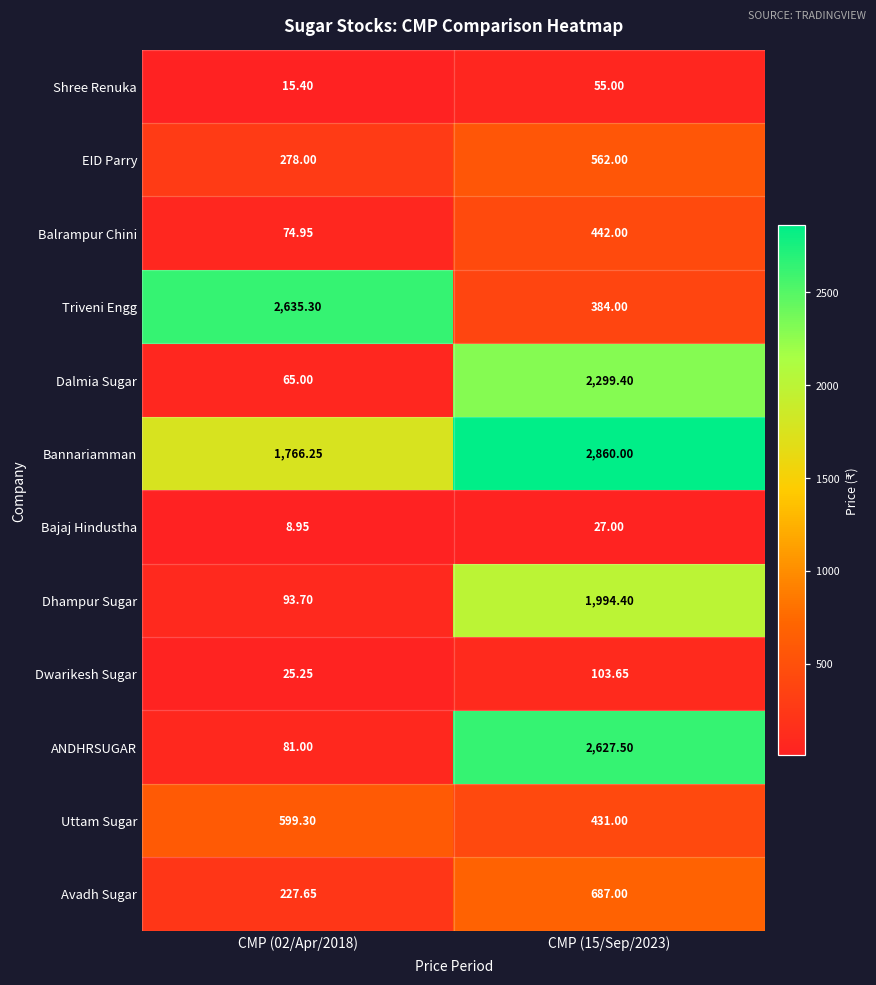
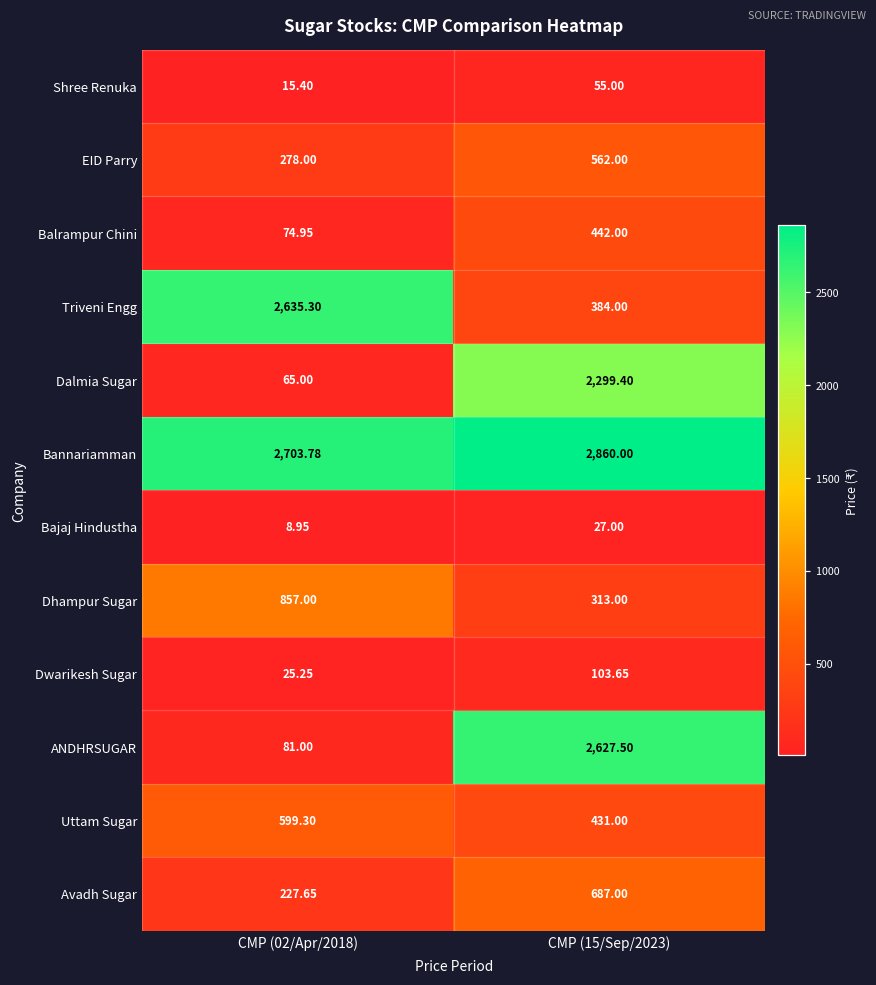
  {
    "Shree Renuka": {
      "CMP (02/Apr/2018)": "15.40",
      "CMP (15/Sep/2023)": "55.00"
    },
    "EID Parry": {
      "CMP (02/Apr/2018)": "278.00",
      "CMP (15/Sep/2023)": "562.00"
    },
    "Balrampur Chini": {
      "CMP (02/Apr/2018)": "74.95",
      "CMP (15/Sep/2023)": "442.00"
    },
    "Triveni Engg": {
      "CMP (02/Apr/2018)": "2,635.30",
      "CMP (15/Sep/2023)": "384.00"
    },
    "Dalmia Sugar": {
      "CMP (02/Apr/2018)": "65.00",
      "CMP (15/Sep/2023)": "2,299.40"
    },
    "Bannariamman": {
-     "CMP (02/Apr/2018)": "1,766.25",
+     "CMP (02/Apr/2018)": "2,703.78",
      "CMP (15/Sep/2023)": "2,860.00"
    },
    "Bajaj Hindustha": {
      "CMP (02/Apr/2018)": "8.95",
      "CMP (15/Sep/2023)": "27.00"
    },
    "Dhampur Sugar": {
-     "CMP (02/Apr/2018)": "93.70",
-     "CMP (15/Sep/2023)": "1,994.40"
+     "CMP (02/Apr/2018)": "857.00",
+     "CMP (15/Sep/2023)": "313.00"
    },
    "Dwarikesh Sugar": {
      "CMP (02/Apr/2018)": "25.25",
      "CMP (15/Sep/2023)": "103.65"
    },
    "ANDHRSUGAR": {
      "CMP (02/Apr/2018)": "81.00",
      "CMP (15/Sep/2023)": "2,627.50"
    },
    "Uttam Sugar": {
      "CMP (02/Apr/2018)": "599.30",
      "CMP (15/Sep/2023)": "431.00"
    },
    "Avadh Sugar": {
      "CMP (02/Apr/2018)": "227.65",
      "CMP (15/Sep/2023)": "687.00"
    }
  }
